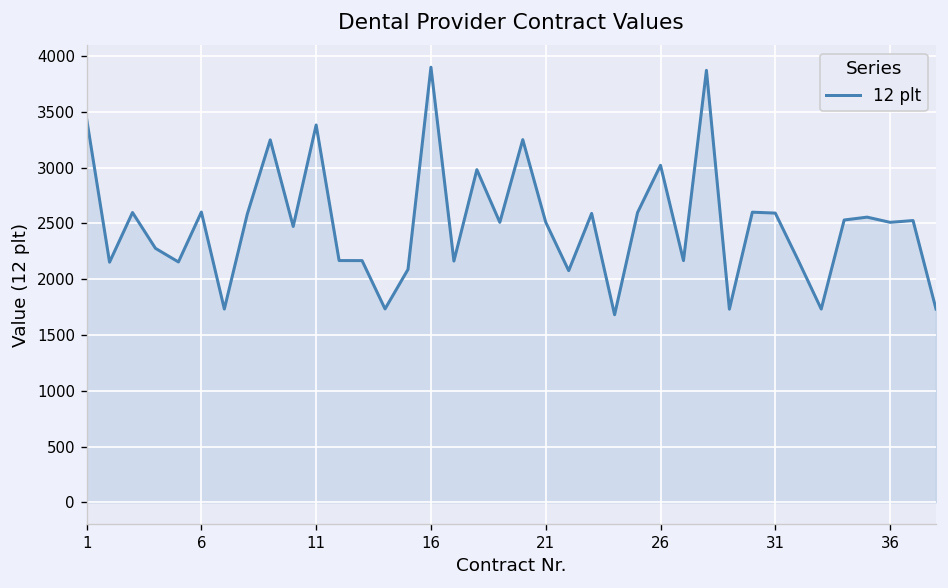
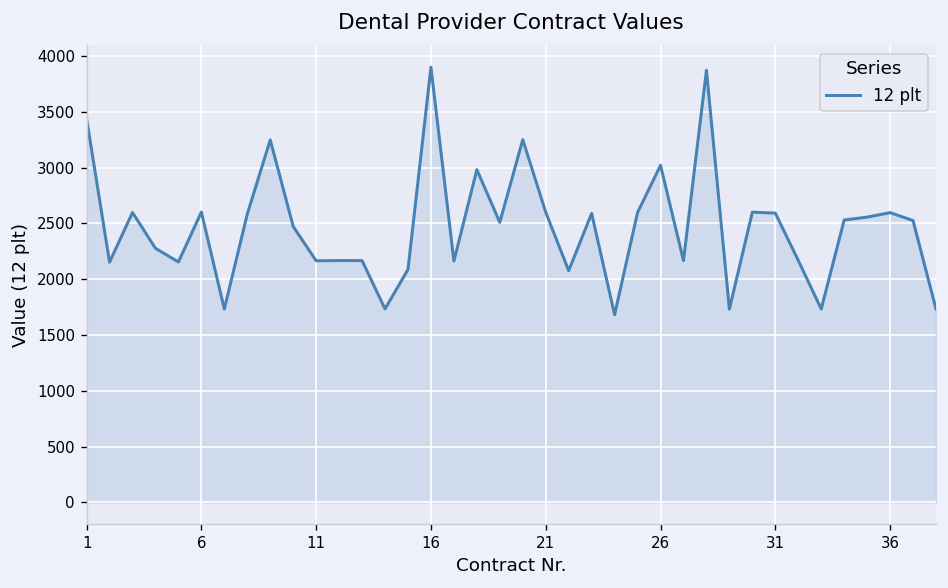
  {
    "1": 3400,
    "6": 2600,
-   "11": 3400,
+   "11": 2200,
    "16": 3900,
-   "21": 2500,
+   "21": 2600,
    "26": 3000,
    "31": 2600,
-   "36": 2500
+   "36": 2600
  }
